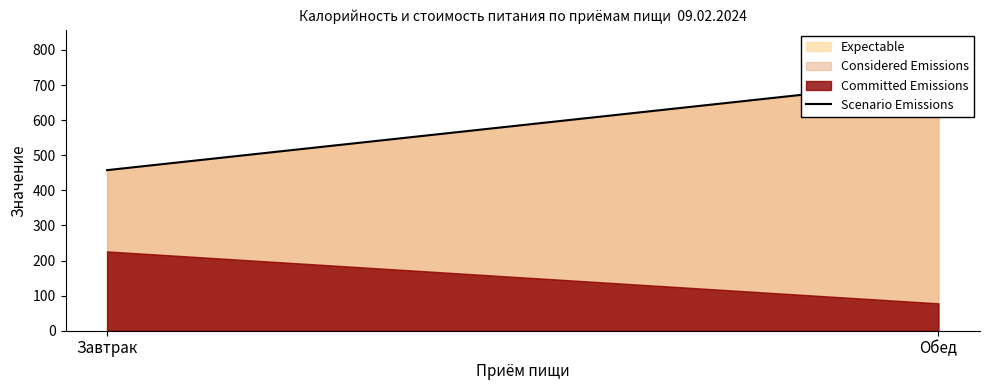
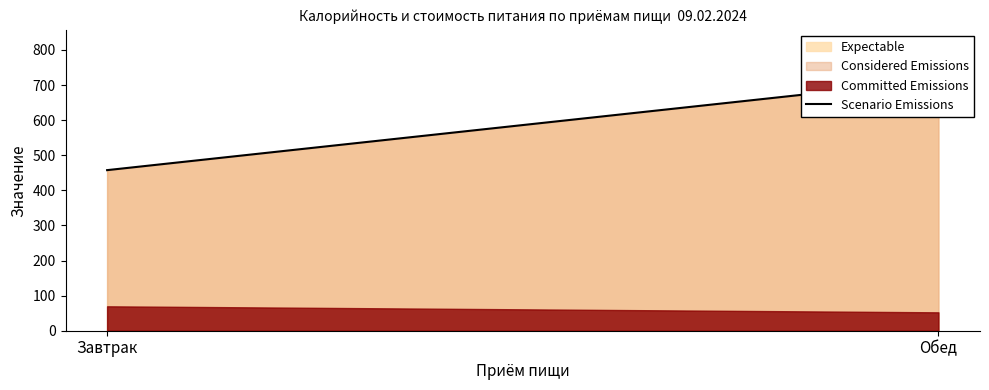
  {
    "Considered Emissions": {
      "Завтрак": 460
    },
    "Committed Emissions": {
-     "Завтрак": 230,
-     "Обед": 80
+     "Завтрак": 70,
+     "Обед": 50
    }
  }
